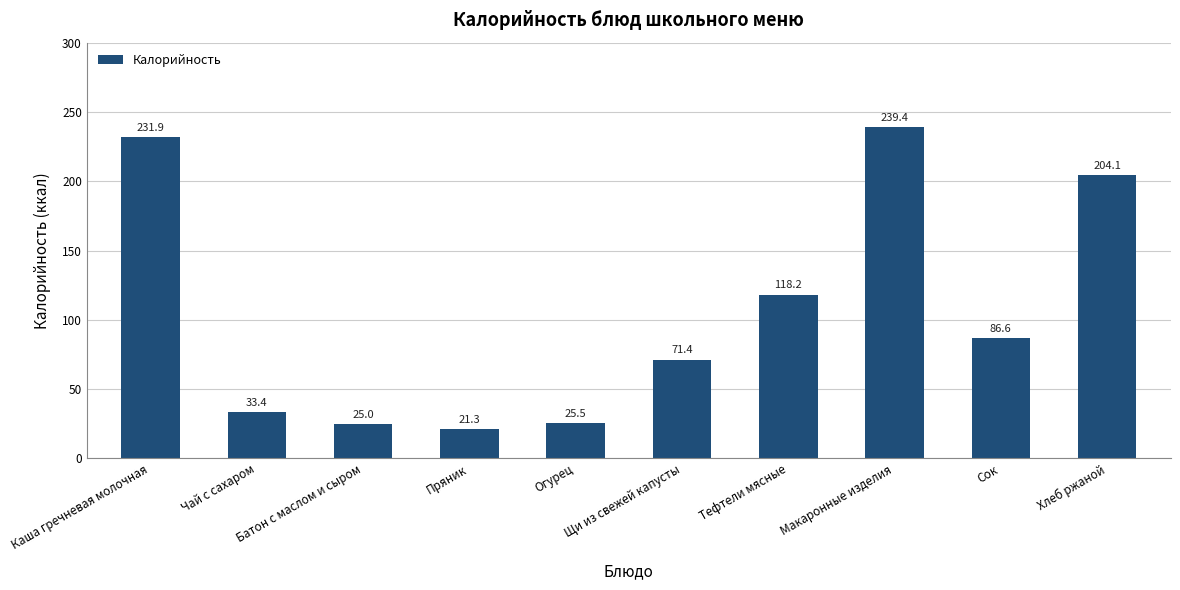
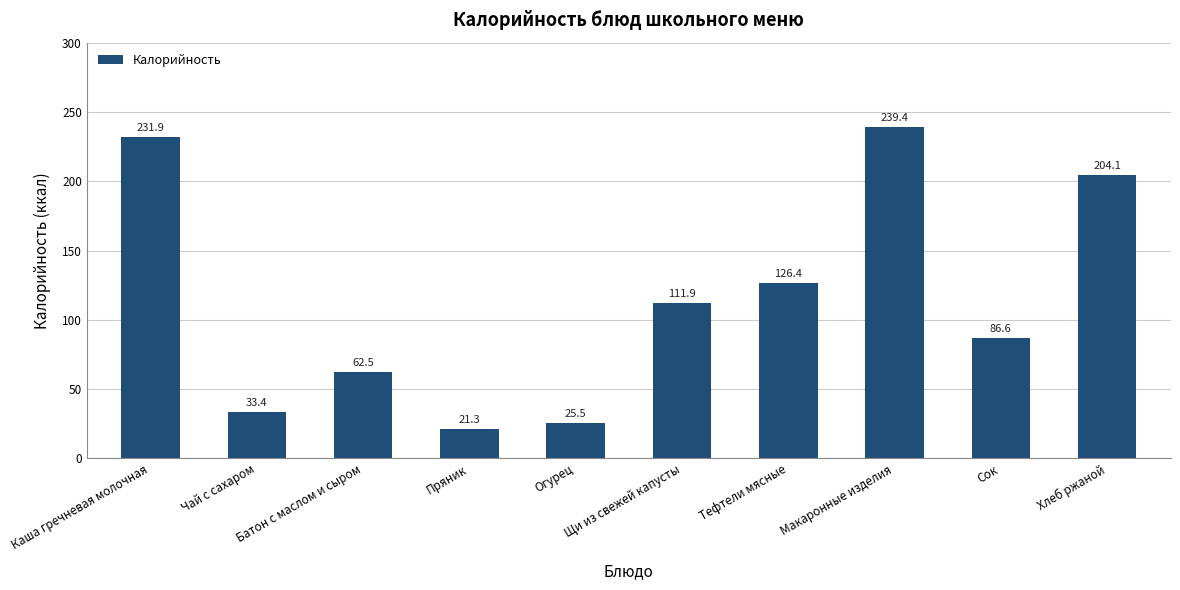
  {
    "Каша гречневая молочная": 231.9,
    "Чай с сахаром": 33.4,
-   "Батон с маслом и сыром": 25.0,
+   "Батон с маслом и сыром": 62.5,
    "Пряник": 21.3,
    "Огурец": 25.5,
-   "Щи из свежей капусты": 71.4,
-   "Тефтели мясные": 118.2,
+   "Щи из свежей капусты": 111.9,
+   "Тефтели мясные": 126.4,
    "Макаронные изделия": 239.4,
    "Сок": 86.6,
    "Хлеб ржаной": 204.1
  }
